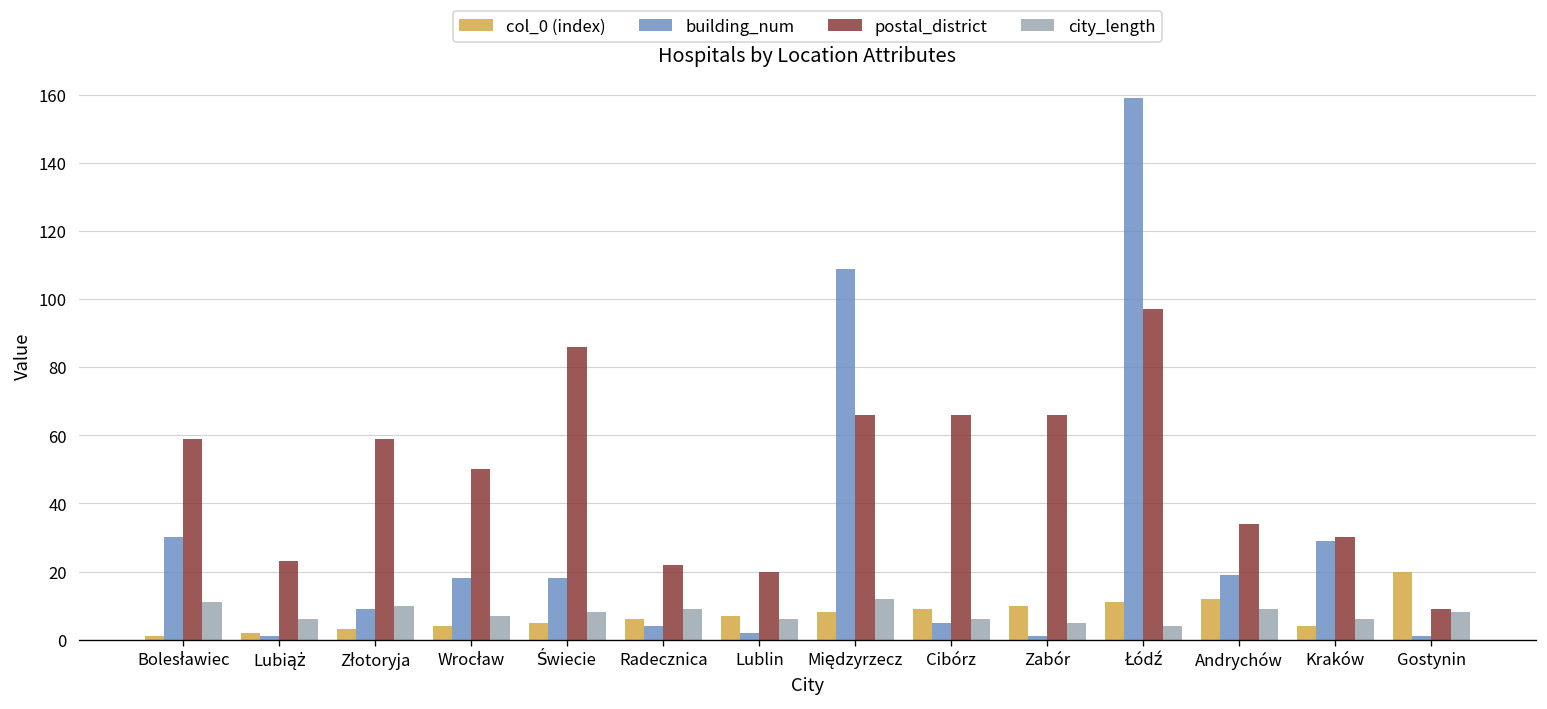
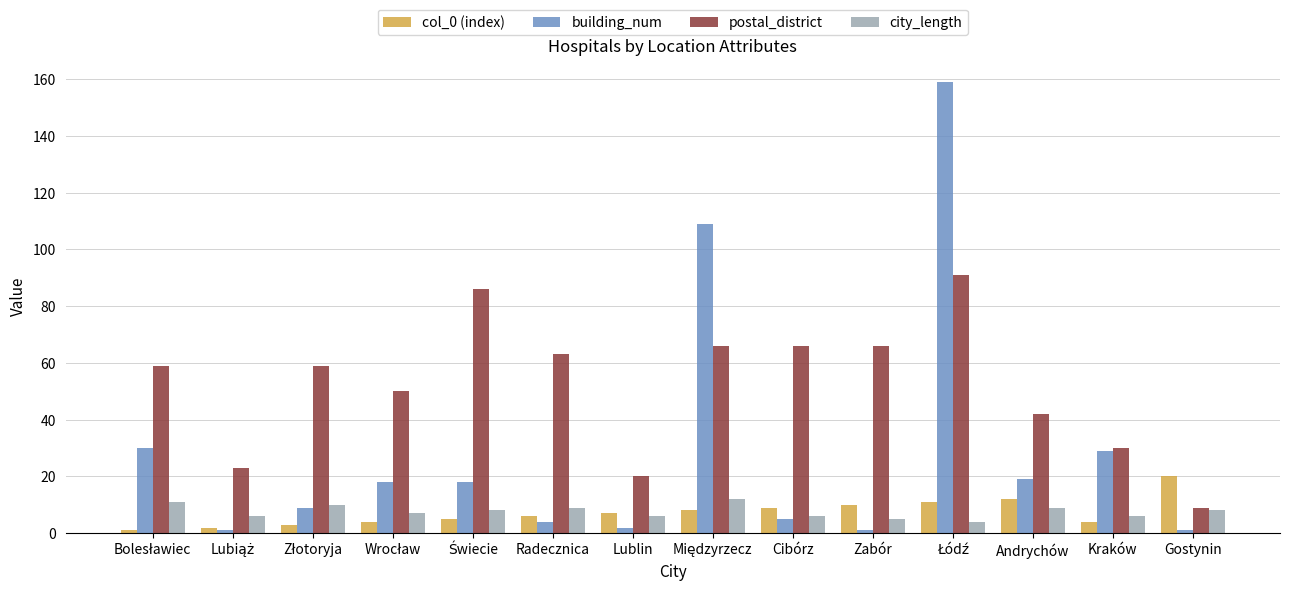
  {
    "col_0 (index)": {
      "Bolesławiec": 1,
      "Lubiąż": 2,
      "Złotoryja": 3,
      "Wrocław": 4,
      "Świecie": 5,
      "Radecznica": 6,
      "Lublin": 7,
      "Międzyrzecz": 8,
      "Cibórz": 9,
      "Zabór": 10,
      "Łódź": 11,
      "Andrychów": 12,
      "Kraków": 4,
      "Gostynin": 20
    },
    "postal_district": {
      "Bolesławiec": 59,
      "Lubiąż": 23,
      "Złotoryja": 59,
      "Wrocław": 50,
      "Świecie": 86,
-     "Radecznica": 22,
+     "Radecznica": 63,
      "Lublin": 20,
      "Międzyrzecz": 66,
      "Cibórz": 66,
      "Zabór": 66,
-     "Łódź": 97,
-     "Andrychów": 34,
+     "Łódź": 91,
+     "Andrychów": 42,
      "Kraków": 30,
      "Gostynin": 9
    }
  }
